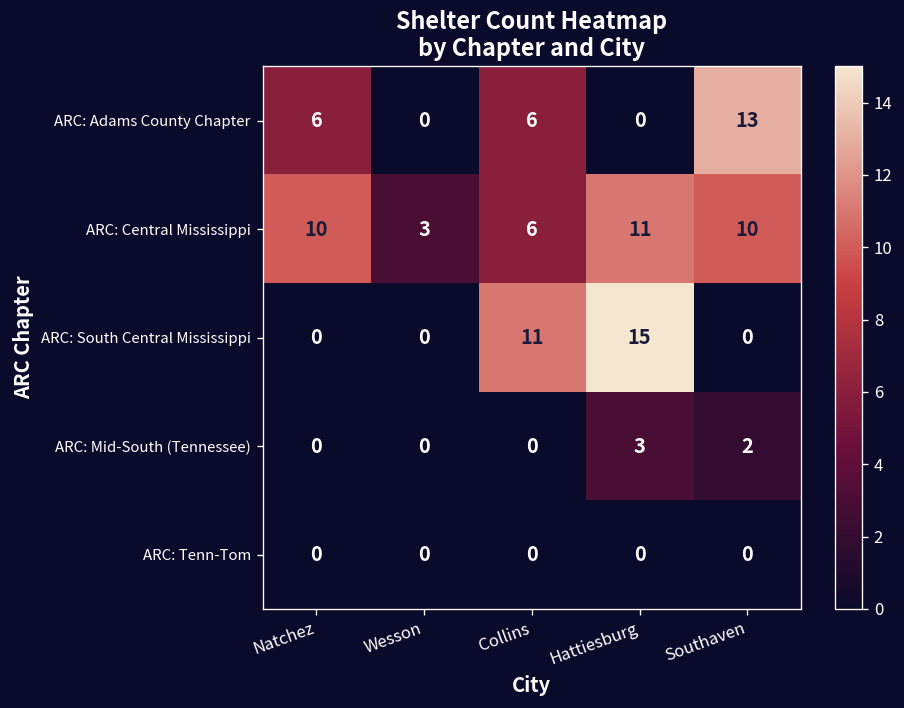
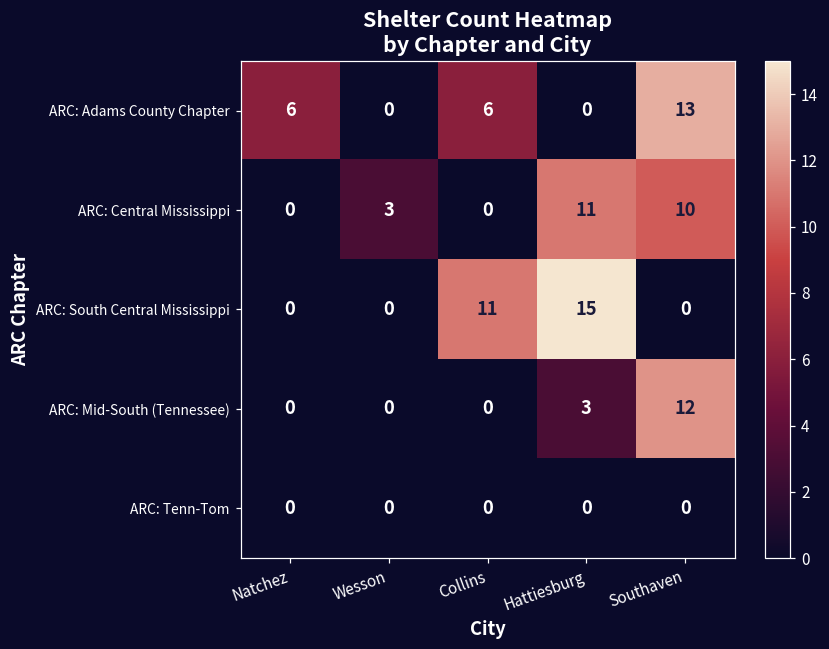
  {
    "ARC: Adams County Chapter": {
      "Natchez": 6,
      "Wesson": 0,
      "Collins": 6,
      "Hattiesburg": 0,
      "Southaven": 13
    },
    "ARC: Central Mississippi": {
-     "Natchez": 10,
+     "Natchez": 0,
      "Wesson": 3,
-     "Collins": 6,
+     "Collins": 0,
      "Hattiesburg": 11,
      "Southaven": 10
    },
    "ARC: South Central Mississippi": {
      "Natchez": 0,
      "Wesson": 0,
      "Collins": 11,
      "Hattiesburg": 15,
      "Southaven": 0
    },
    "ARC: Mid-South (Tennessee)": {
      "Natchez": 0,
      "Wesson": 0,
      "Collins": 0,
      "Hattiesburg": 3,
-     "Southaven": 2
+     "Southaven": 12
    },
    "ARC: Tenn-Tom": {
      "Natchez": 0,
      "Wesson": 0,
      "Collins": 0,
      "Hattiesburg": 0,
      "Southaven": 0
    }
  }
